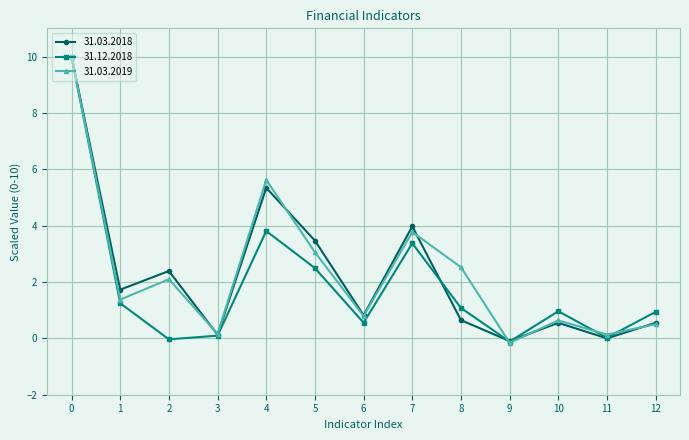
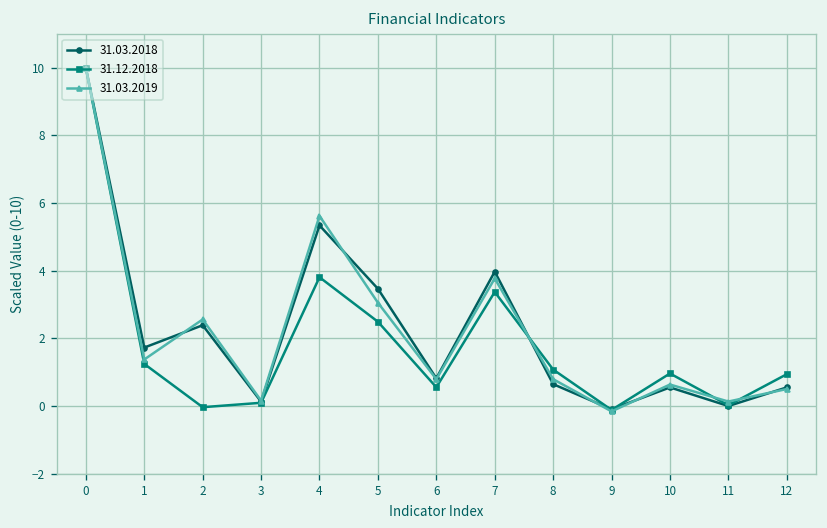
  {
    "31.03.2019": {
      "1": 1.4,
-     "2": 2.1,
+     "2": 2.6,
      "4": 5.6,
      "5": 3.1,
      "7": 3.8,
-     "8": 2.5,
+     "8": 0.8,
      "11": 0.1
    }
  }
